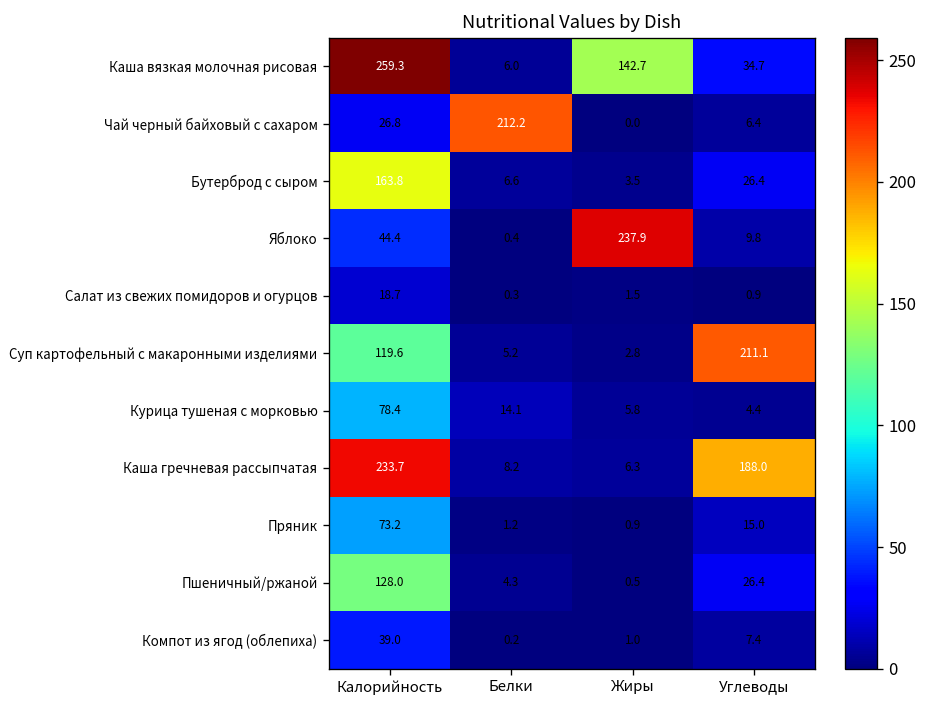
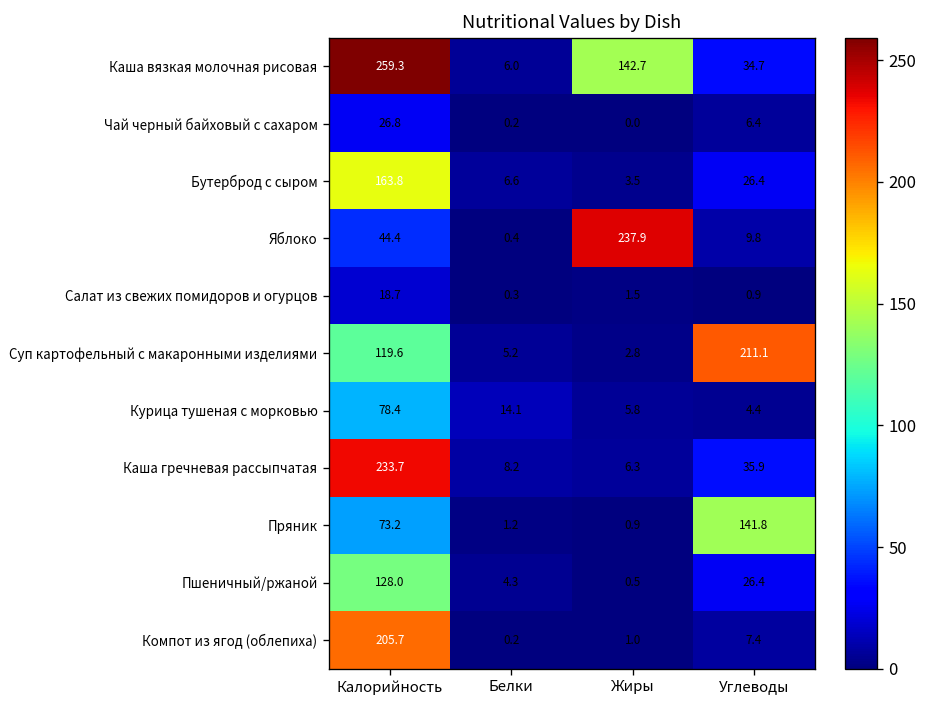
  {
    "Каша вязкая молочная рисовая": {
      "Калорийность": 259.3,
      "Белки": 6.0,
      "Жиры": 142.7,
      "Углеводы": 34.7
    },
    "Чай черный байховый с сахаром": {
      "Калорийность": 26.8,
-     "Белки": 212.2,
+     "Белки": 0.2,
      "Жиры": 0.0,
      "Углеводы": 6.4
    },
    "Бутерброд с сыром": {
      "Калорийность": 163.8,
      "Белки": 6.6,
      "Жиры": 3.5,
      "Углеводы": 26.4
    },
    "Яблоко": {
      "Калорийность": 44.4,
      "Белки": 0.4,
      "Жиры": 237.9,
      "Углеводы": 9.8
    },
    "Салат из свежих помидоров и огурцов": {
      "Калорийность": 18.7,
      "Белки": 0.3,
      "Жиры": 1.5,
      "Углеводы": 0.9
    },
    "Суп картофельный с макаронными изделиями": {
      "Калорийность": 119.6,
      "Белки": 5.2,
      "Жиры": 2.8,
      "Углеводы": 211.1
    },
    "Курица тушеная с морковью": {
      "Калорийность": 78.4,
      "Белки": 14.1,
      "Жиры": 5.8,
      "Углеводы": 4.4
    },
    "Каша гречневая рассыпчатая": {
      "Калорийность": 233.7,
      "Белки": 8.2,
      "Жиры": 6.3,
-     "Углеводы": 188.0
+     "Углеводы": 35.9
    },
    "Пряник": {
      "Калорийность": 73.2,
      "Белки": 1.2,
      "Жиры": 0.9,
-     "Углеводы": 15.0
+     "Углеводы": 141.8
    },
    "Пшеничный/ржаной": {
      "Калорийность": 128.0,
      "Белки": 4.3,
      "Жиры": 0.5,
      "Углеводы": 26.4
    },
    "Компот из ягод (облепиха)": {
-     "Калорийность": 39.0,
+     "Калорийность": 205.7,
      "Белки": 0.2,
      "Жиры": 1.0,
      "Углеводы": 7.4
    }
  }
